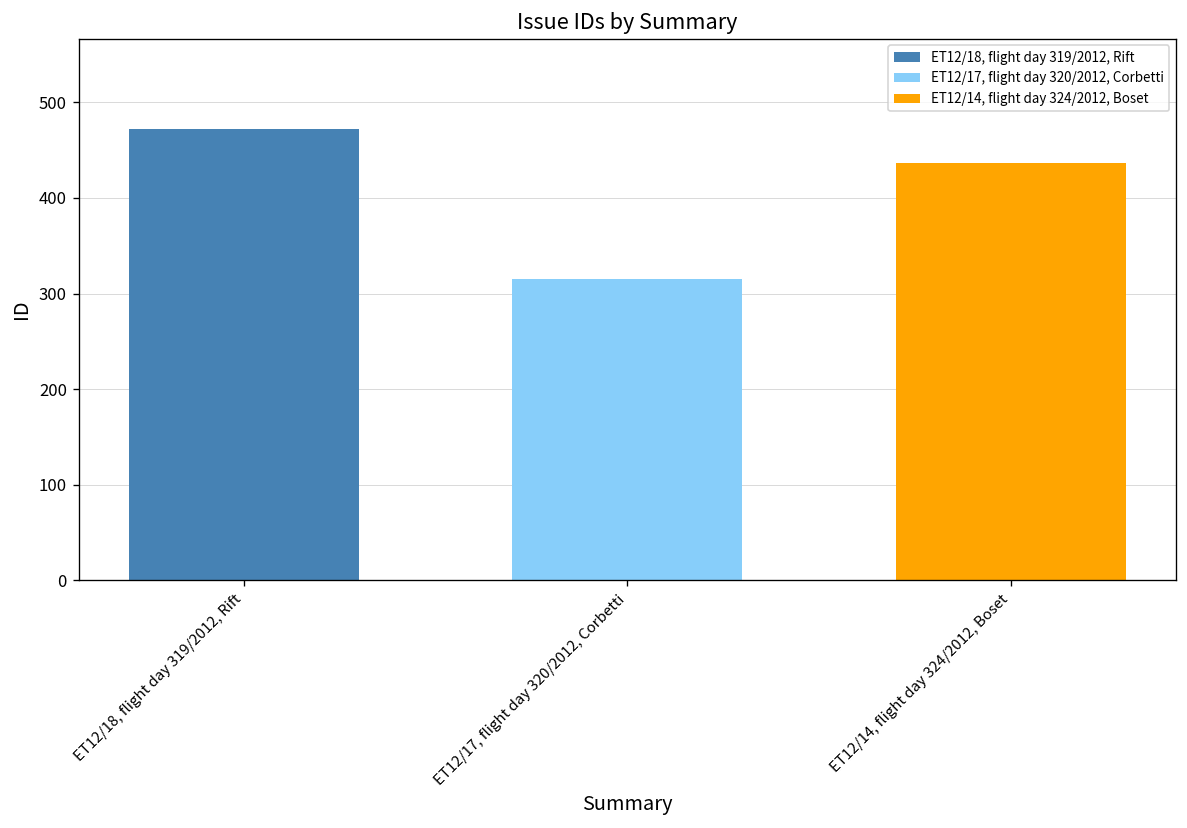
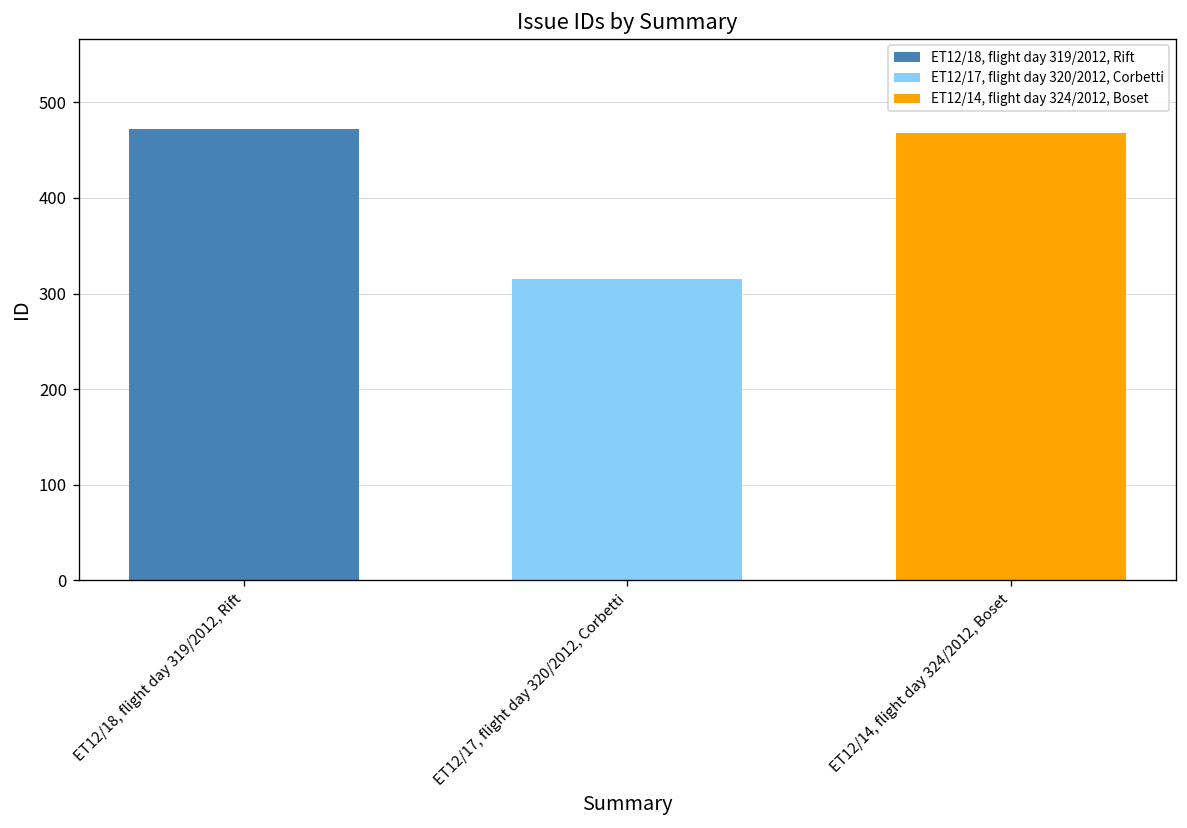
  {
    "ET12/18, flight day 319/2012, Rift": 470,
    "ET12/17, flight day 320/2012, Corbetti": 320,
-   "ET12/14, flight day 324/2012, Boset": 440
+   "ET12/14, flight day 324/2012, Boset": 470
  }
